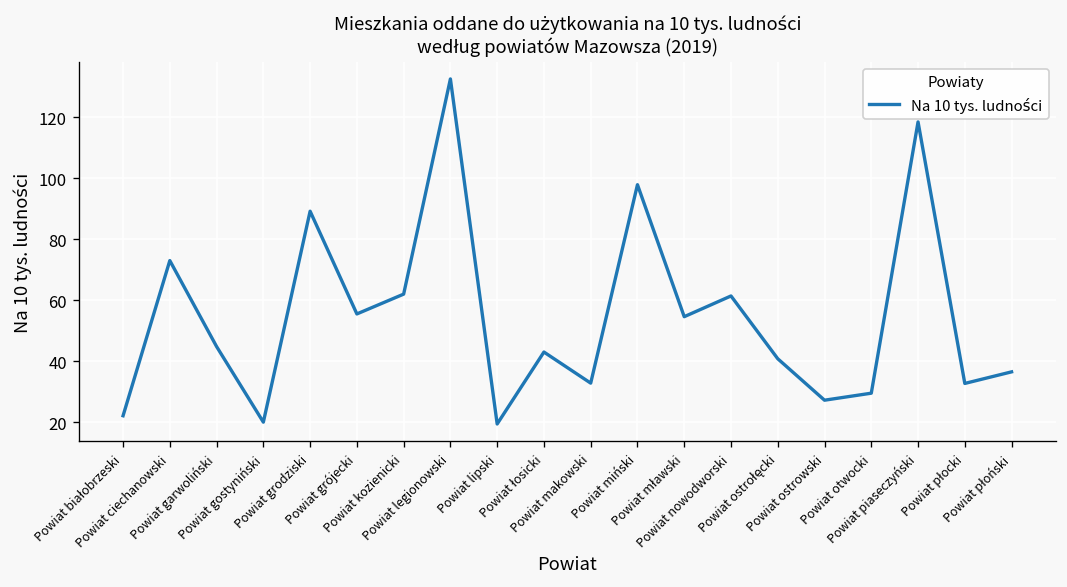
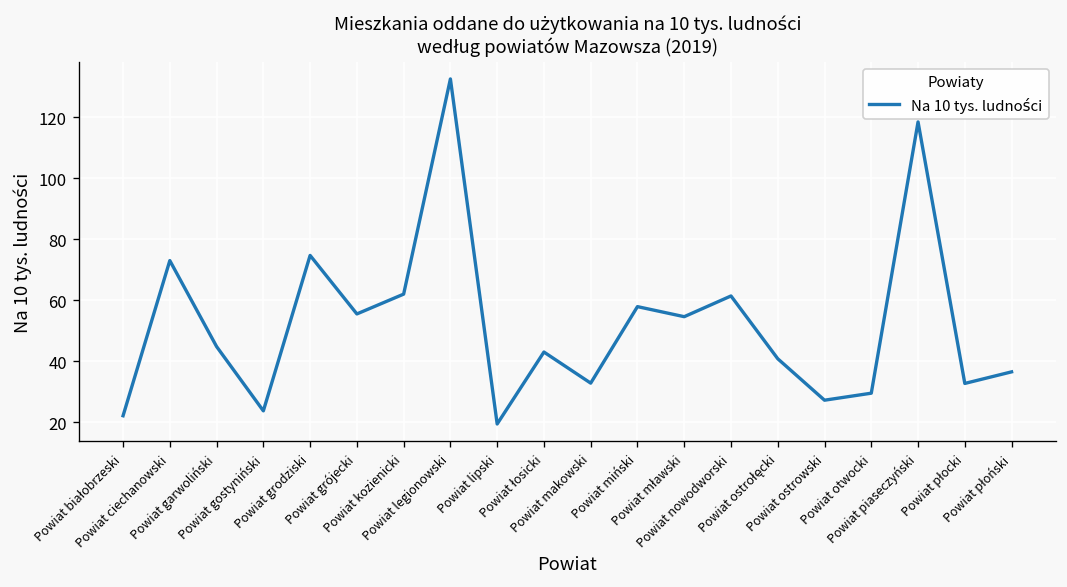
  {
    "Powiat białobrzeski": 22,
    "Powiat ciechanowski": 73,
    "Powiat garwoliński": 45,
-   "Powiat gostyniński": 20,
-   "Powiat grodziski": 89,
+   "Powiat gostyniński": 24,
+   "Powiat grodziski": 75,
    "Powiat grójecki": 56,
    "Powiat kozienicki": 62,
    "Powiat legionowski": 133,
    "Powiat lipski": 19,
    "Powiat łosicki": 43,
    "Powiat makowski": 33,
-   "Powiat miński": 98,
+   "Powiat miński": 58,
    "Powiat mławski": 55,
    "Powiat nowodworski": 61,
    "Powiat ostrołęcki": 41,
    "Powiat ostrowski": 27,
    "Powiat otwocki": 30,
    "Powiat piaseczyński": 119,
    "Powiat płocki": 33,
    "Powiat płoński": 37
  }
